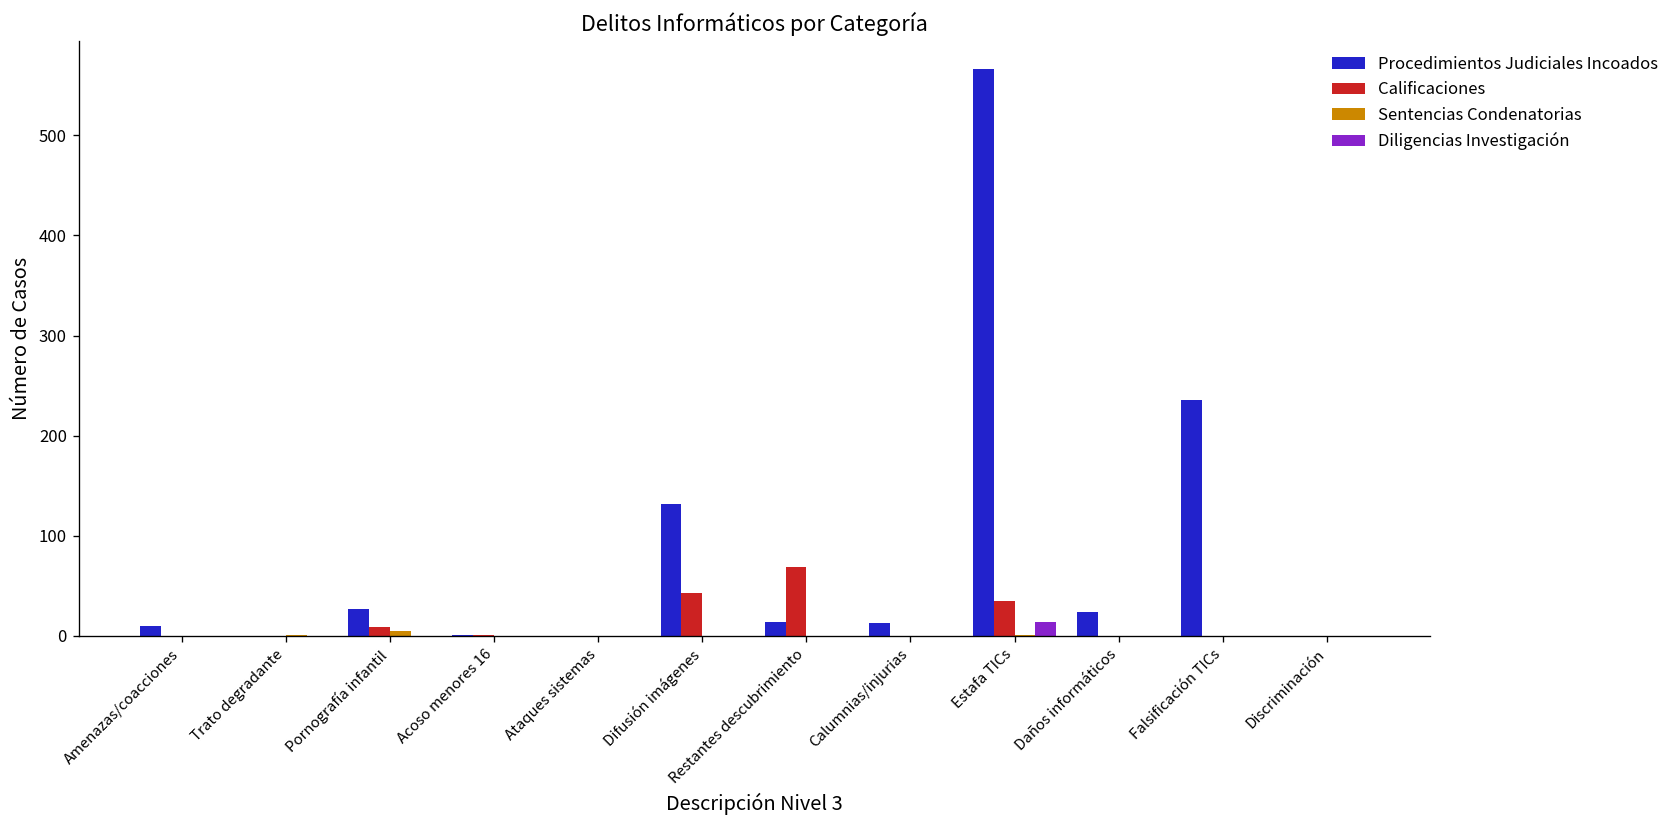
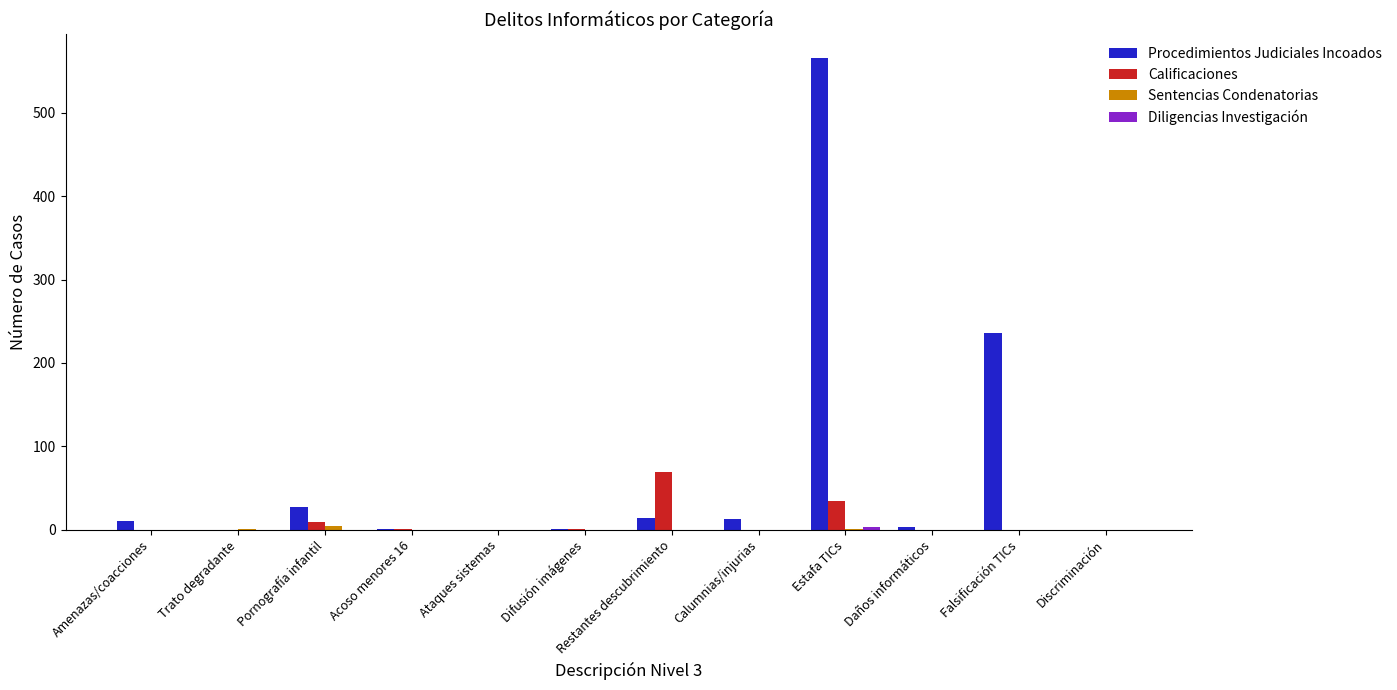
  {
    "Procedimientos Judiciales Incoados": {
      "Amenazas/coacciones": 10,
      "Trato degradante": 0,
      "Pornografía infantil": 30,
      "Ataques sistemas": 0,
-     "Difusión imágenes": 130,
+     "Difusión imágenes": 0,
      "Restantes descubrimiento": 10,
      "Calumnias/injurias": 10,
      "Estafa TICs": 570,
-     "Daños informáticos": 20,
+     "Daños informáticos": 0,
      "Falsificación TICs": 240,
      "Discriminación": 0
    },
    "Calificaciones": {
      "Amenazas/coacciones": 0,
      "Trato degradante": 0,
      "Pornografía infantil": 10,
      "Ataques sistemas": 0,
-     "Difusión imágenes": 40,
+     "Difusión imágenes": 0,
      "Restantes descubrimiento": 70,
      "Calumnias/injurias": 0,
      "Estafa TICs": 40,
      "Daños informáticos": 0,
      "Falsificación TICs": 0,
      "Discriminación": 0
    },
    "Sentencias Condenatorias": {
      "Amenazas/coacciones": 0,
      "Pornografía infantil": 10,
      "Acoso menores 16": 0,
      "Ataques sistemas": 0,
      "Difusión imágenes": 0,
      "Restantes descubrimiento": 0,
      "Calumnias/injurias": 0,
      "Daños informáticos": 0,
      "Falsificación TICs": 0,
      "Discriminación": 0
    },
    "Diligencias Investigación": {
      "Amenazas/coacciones": 0,
      "Trato degradante": 0,
      "Pornografía infantil": 0,
      "Acoso menores 16": 0,
      "Ataques sistemas": 0,
      "Difusión imágenes": 0,
      "Restantes descubrimiento": 0,
      "Calumnias/injurias": 0,
-     "Estafa TICs": 10,
+     "Estafa TICs": 0,
      "Daños informáticos": 0,
      "Falsificación TICs": 0,
      "Discriminación": 0
    }
  }
